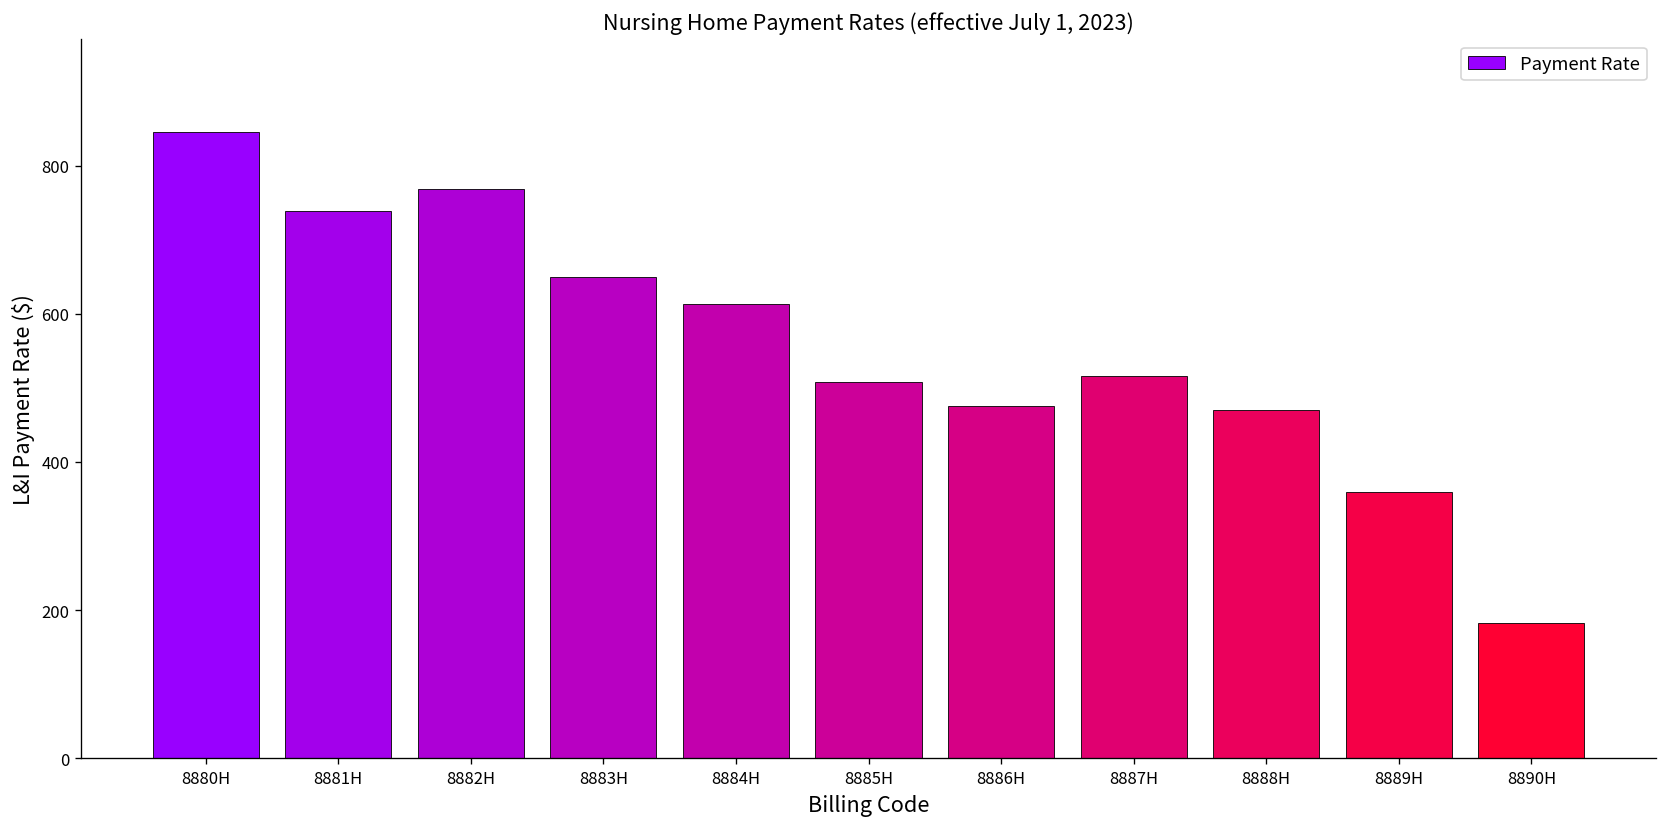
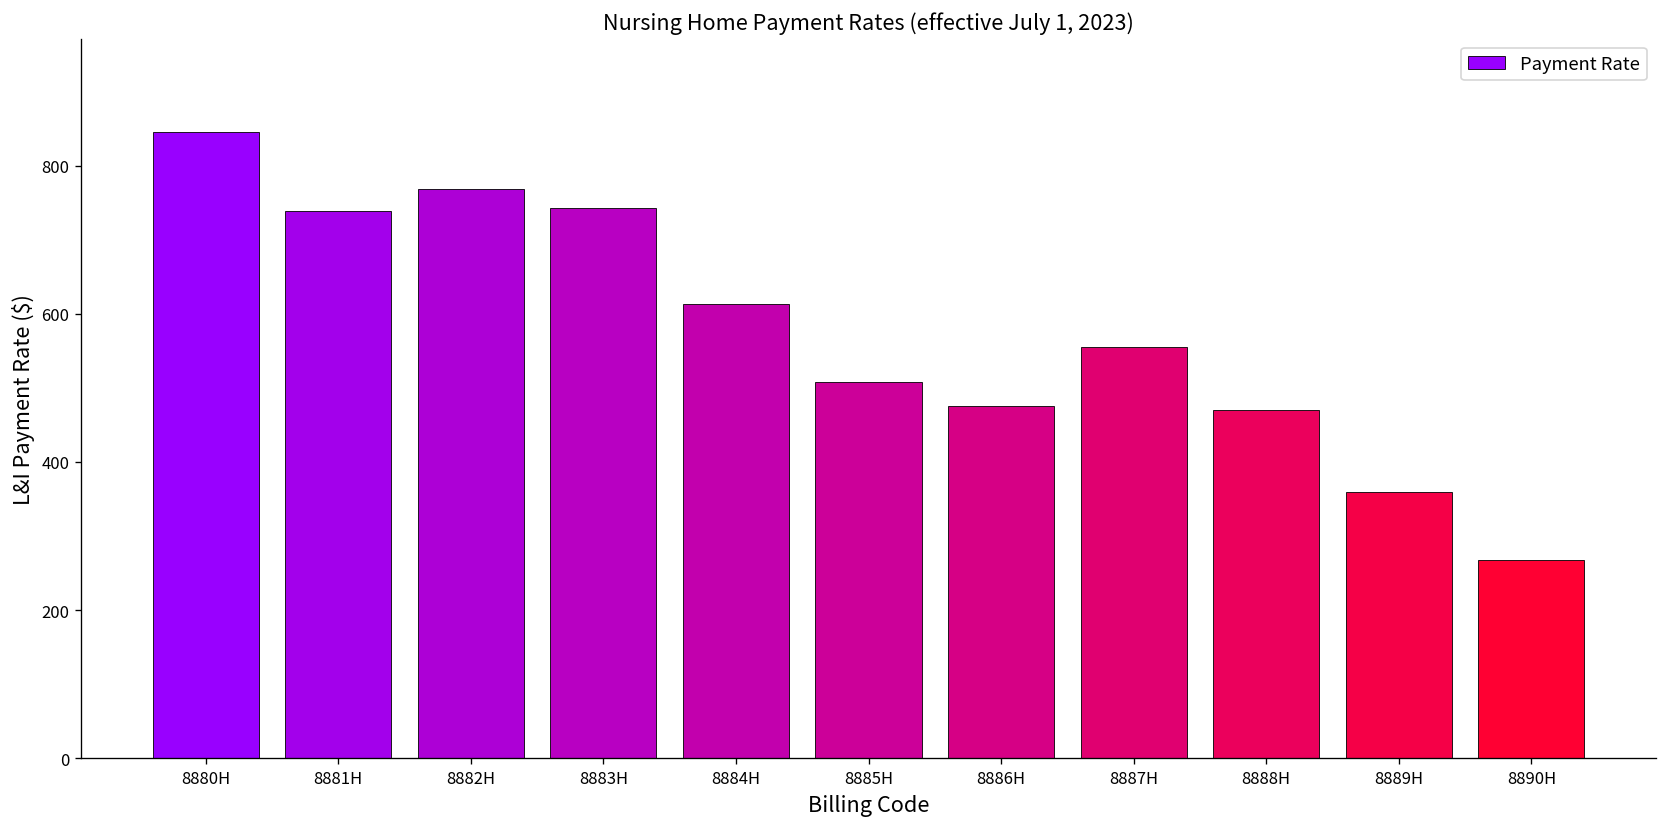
  {
    "8880H": 840,
    "8881H": 740,
    "8882H": 770,
-   "8883H": 650,
+   "8883H": 740,
    "8884H": 610,
    "8885H": 510,
    "8886H": 480,
-   "8887H": 520,
+   "8887H": 560,
    "8888H": 470,
    "8889H": 360,
-   "8890H": 180
+   "8890H": 270
  }
